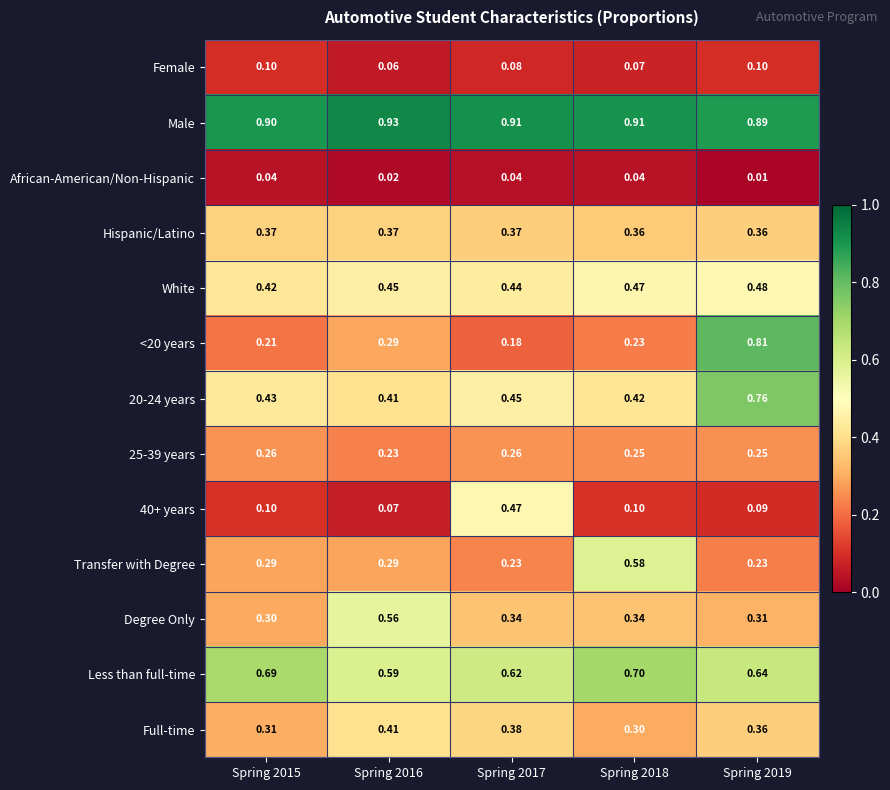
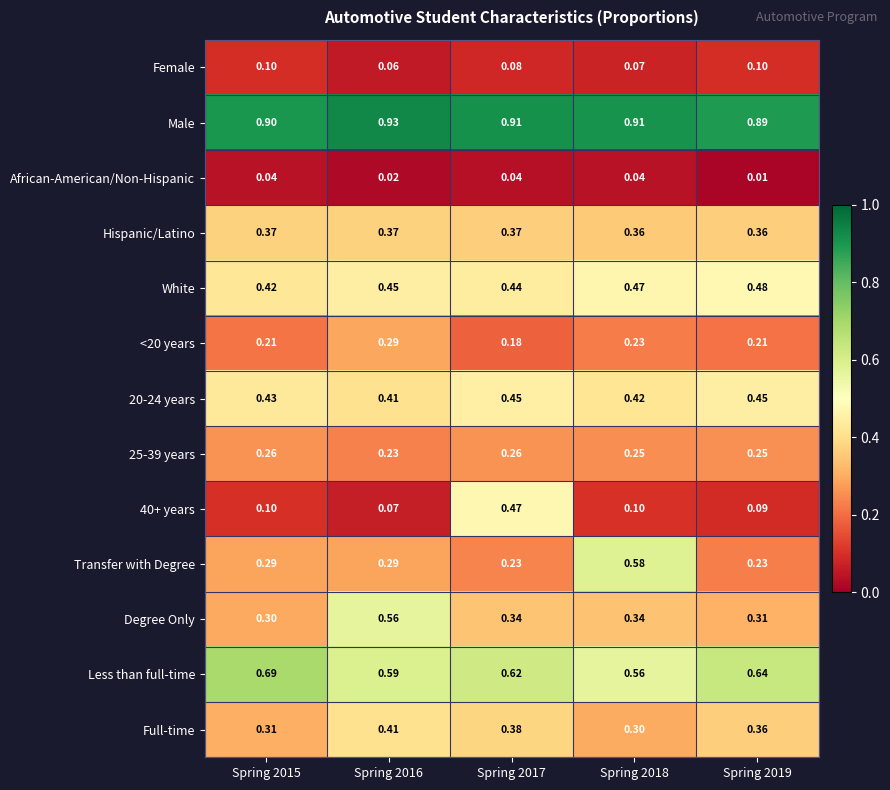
  {
    "Female": {
      "Spring 2015": 0.10,
      "Spring 2016": 0.06,
      "Spring 2017": 0.08,
      "Spring 2018": 0.07,
      "Spring 2019": 0.10
    },
    "Male": {
      "Spring 2015": 0.90,
      "Spring 2016": 0.93,
      "Spring 2017": 0.91,
      "Spring 2018": 0.91,
      "Spring 2019": 0.89
    },
    "African-American/Non-Hispanic": {
      "Spring 2015": 0.04,
      "Spring 2016": 0.02,
      "Spring 2017": 0.04,
      "Spring 2018": 0.04,
      "Spring 2019": 0.01
    },
    "Hispanic/Latino": {
      "Spring 2015": 0.37,
      "Spring 2016": 0.37,
      "Spring 2017": 0.37,
      "Spring 2018": 0.36,
      "Spring 2019": 0.36
    },
    "White": {
      "Spring 2015": 0.42,
      "Spring 2016": 0.45,
      "Spring 2017": 0.44,
      "Spring 2018": 0.47,
      "Spring 2019": 0.48
    },
    "<20 years": {
      "Spring 2015": 0.21,
      "Spring 2016": 0.29,
      "Spring 2017": 0.18,
      "Spring 2018": 0.23,
-     "Spring 2019": 0.81
+     "Spring 2019": 0.21
    },
    "20-24 years": {
      "Spring 2015": 0.43,
      "Spring 2016": 0.41,
      "Spring 2017": 0.45,
      "Spring 2018": 0.42,
-     "Spring 2019": 0.76
+     "Spring 2019": 0.45
    },
    "25-39 years": {
      "Spring 2015": 0.26,
      "Spring 2016": 0.23,
      "Spring 2017": 0.26,
      "Spring 2018": 0.25,
      "Spring 2019": 0.25
    },
    "40+ years": {
      "Spring 2015": 0.10,
      "Spring 2016": 0.07,
      "Spring 2017": 0.47,
      "Spring 2018": 0.10,
      "Spring 2019": 0.09
    },
    "Transfer with Degree": {
      "Spring 2015": 0.29,
      "Spring 2016": 0.29,
      "Spring 2017": 0.23,
      "Spring 2018": 0.58,
      "Spring 2019": 0.23
    },
    "Degree Only": {
      "Spring 2015": 0.30,
      "Spring 2016": 0.56,
      "Spring 2017": 0.34,
      "Spring 2018": 0.34,
      "Spring 2019": 0.31
    },
    "Less than full-time": {
      "Spring 2015": 0.69,
      "Spring 2016": 0.59,
      "Spring 2017": 0.62,
-     "Spring 2018": 0.70,
+     "Spring 2018": 0.56,
      "Spring 2019": 0.64
    },
    "Full-time": {
      "Spring 2015": 0.31,
      "Spring 2016": 0.41,
      "Spring 2017": 0.38,
      "Spring 2018": 0.30,
      "Spring 2019": 0.36
    }
  }
